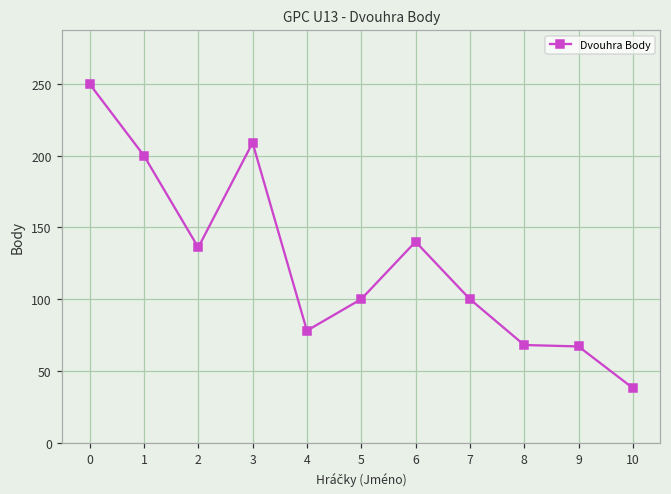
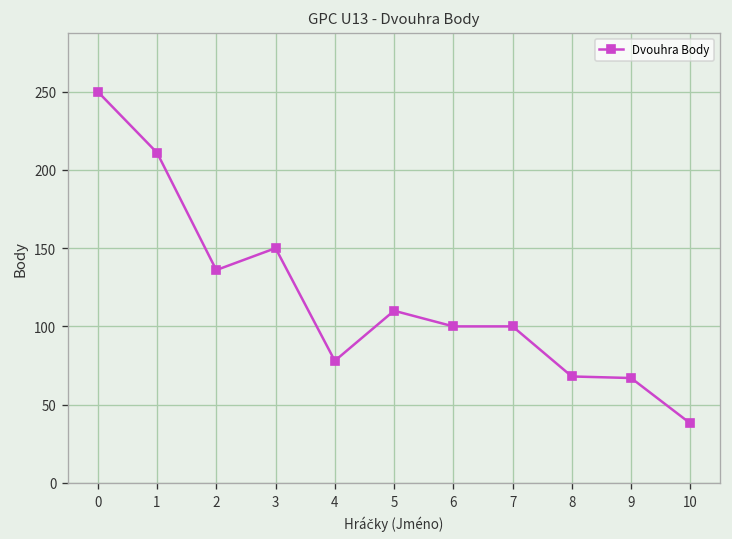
  {
    "0": 250,
-   "1": 200,
+   "1": 211,
    "2": 136,
-   "3": 209,
+   "3": 150,
    "4": 78,
-   "5": 100,
-   "6": 140,
+   "5": 110,
+   "6": 100,
    "7": 100,
    "8": 68,
    "9": 67,
    "10": 38
  }
